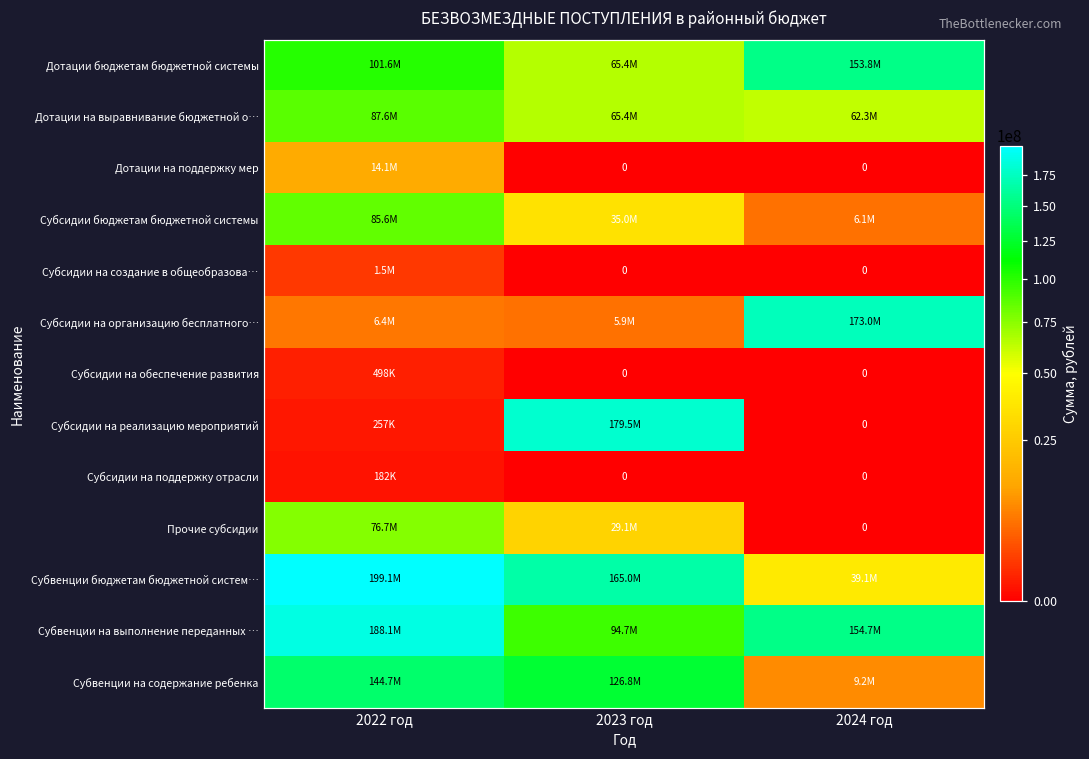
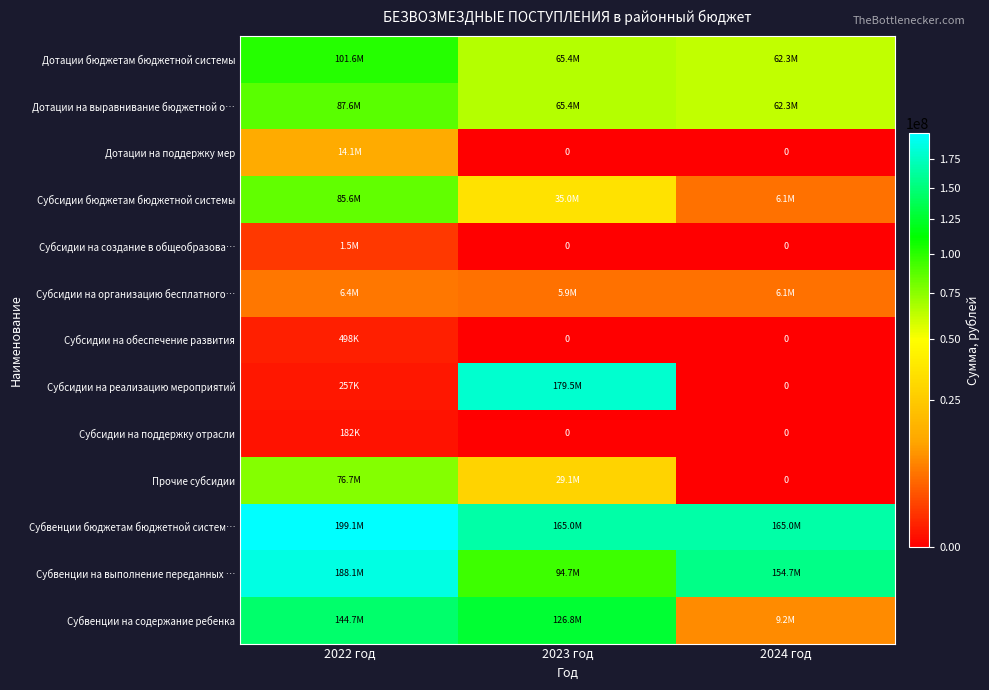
  {
    "Дотации бюджетам бюджетной системы": {
      "2022 год": "101.6M",
      "2023 год": "65.4M",
-     "2024 год": "153.8M"
+     "2024 год": "62.3M"
    },
    "Дотации на выравнивание бюджетной о…": {
      "2022 год": "87.6M",
      "2023 год": "65.4M",
      "2024 год": "62.3M"
    },
    "Дотации на поддержку мер": {
      "2022 год": "14.1M",
      "2023 год": "0",
      "2024 год": "0"
    },
    "Субсидии бюджетам бюджетной системы": {
      "2022 год": "85.6M",
      "2023 год": "35.0M",
      "2024 год": "6.1M"
    },
    "Субсидии на создание в общеобразова…": {
      "2022 год": "1.5M",
      "2023 год": "0",
      "2024 год": "0"
    },
    "Субсидии на организацию бесплатного…": {
      "2022 год": "6.4M",
      "2023 год": "5.9M",
-     "2024 год": "173.0M"
+     "2024 год": "6.1M"
    },
    "Субсидии на обеспечение развития": {
      "2022 год": "498K",
      "2023 год": "0",
      "2024 год": "0"
    },
    "Субсидии на реализацию мероприятий": {
      "2022 год": "257K",
      "2023 год": "179.5M",
      "2024 год": "0"
    },
    "Субсидии на поддержку отрасли": {
      "2022 год": "182K",
      "2023 год": "0",
      "2024 год": "0"
    },
    "Прочие субсидии": {
      "2022 год": "76.7M",
      "2023 год": "29.1M",
      "2024 год": "0"
    },
    "Субвенции бюджетам бюджетной систем…": {
      "2022 год": "199.1M",
      "2023 год": "165.0M",
-     "2024 год": "39.1M"
+     "2024 год": "165.0M"
    },
    "Субвенции на выполнение переданных …": {
      "2022 год": "188.1M",
      "2023 год": "94.7M",
      "2024 год": "154.7M"
    },
    "Субвенции на содержание ребенка": {
      "2022 год": "144.7M",
      "2023 год": "126.8M",
      "2024 год": "9.2M"
    }
  }
